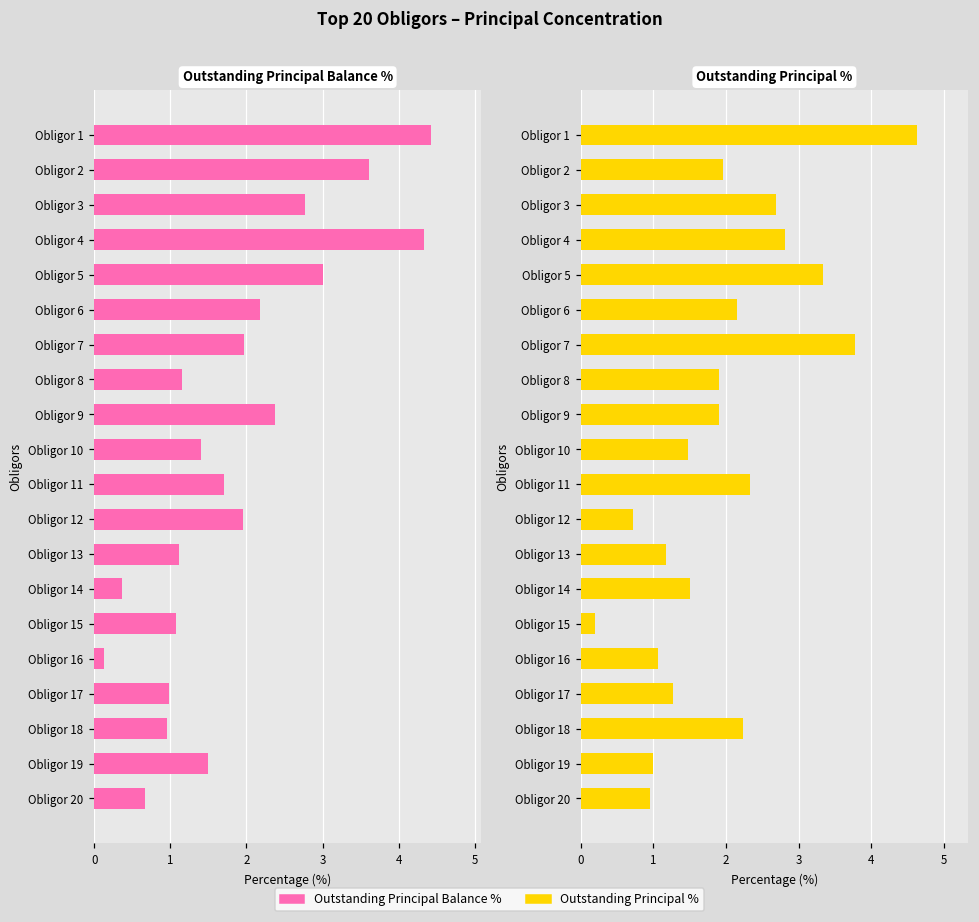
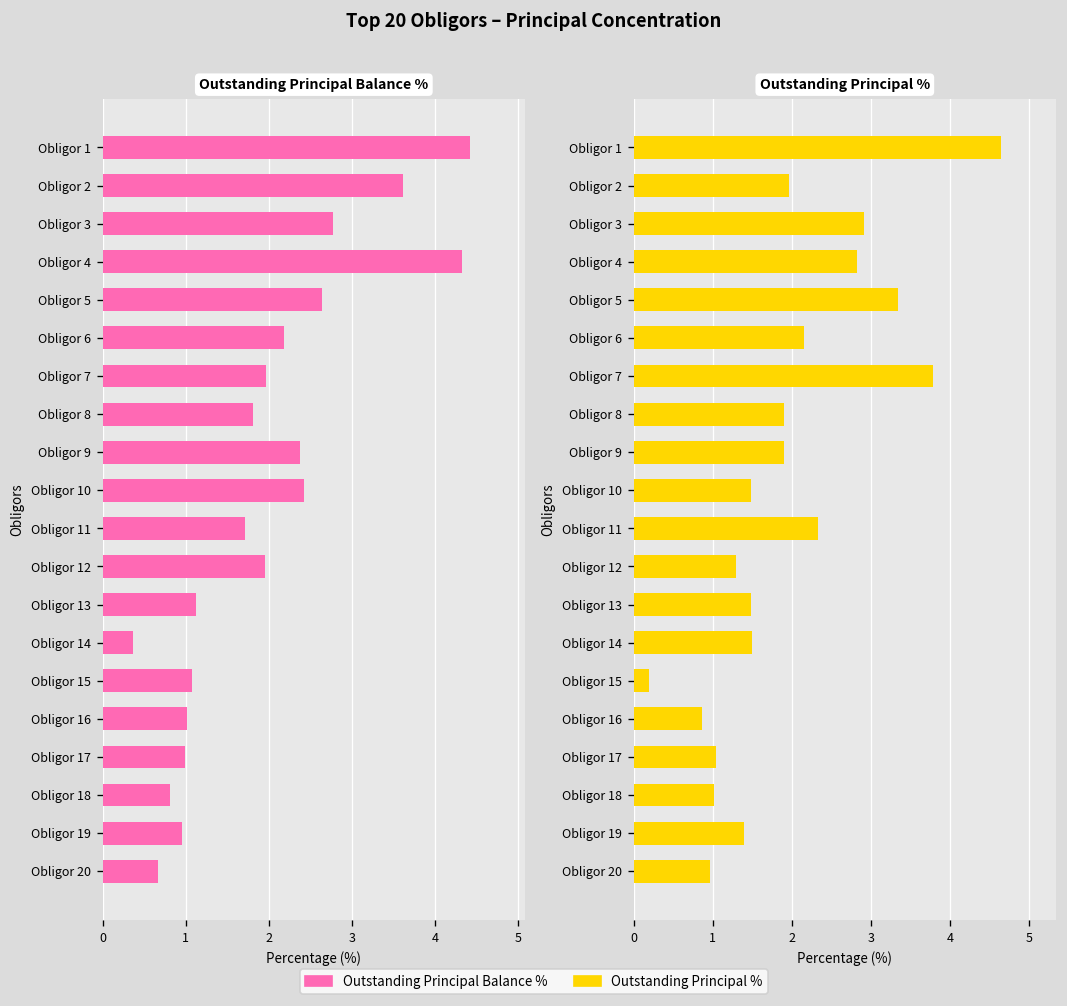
  {
    "Outstanding Principal Balance %": {
      "Obligor 1": 4.4,
      "Obligor 2": 3.6,
      "Obligor 3": 2.8,
      "Obligor 4": 4.3,
-     "Obligor 5": 3.0,
+     "Obligor 5": 2.6,
      "Obligor 6": 2.2,
      "Obligor 7": 2.0,
-     "Obligor 8": 1.2,
+     "Obligor 8": 1.8,
      "Obligor 9": 2.4,
-     "Obligor 10": 1.4,
+     "Obligor 10": 2.4,
      "Obligor 11": 1.7,
      "Obligor 12": 2.0,
      "Obligor 13": 1.1,
      "Obligor 14": 0.4,
      "Obligor 15": 1.1,
-     "Obligor 16": 0.1,
+     "Obligor 16": 1.0,
      "Obligor 17": 1.0,
-     "Obligor 18": 1.0,
-     "Obligor 19": 1.5,
+     "Obligor 18": 0.8,
+     "Obligor 19": 1.0,
      "Obligor 20": 0.7
    },
    "Outstanding Principal %": {
      "Obligor 1": 4.6,
      "Obligor 2": 2.0,
-     "Obligor 3": 2.7,
+     "Obligor 3": 2.9,
      "Obligor 4": 2.8,
      "Obligor 5": 3.3,
      "Obligor 6": 2.2,
      "Obligor 7": 3.8,
      "Obligor 8": 1.9,
      "Obligor 9": 1.9,
      "Obligor 10": 1.5,
      "Obligor 11": 2.3,
-     "Obligor 12": 0.7,
-     "Obligor 13": 1.2,
+     "Obligor 12": 1.3,
+     "Obligor 13": 1.5,
      "Obligor 14": 1.5,
      "Obligor 15": 0.2,
-     "Obligor 16": 1.1,
-     "Obligor 17": 1.3,
-     "Obligor 18": 2.2,
-     "Obligor 19": 1.0,
+     "Obligor 16": 0.9,
+     "Obligor 17": 1.0,
+     "Obligor 18": 1.0,
+     "Obligor 19": 1.4,
      "Obligor 20": 1.0
    }
  }
